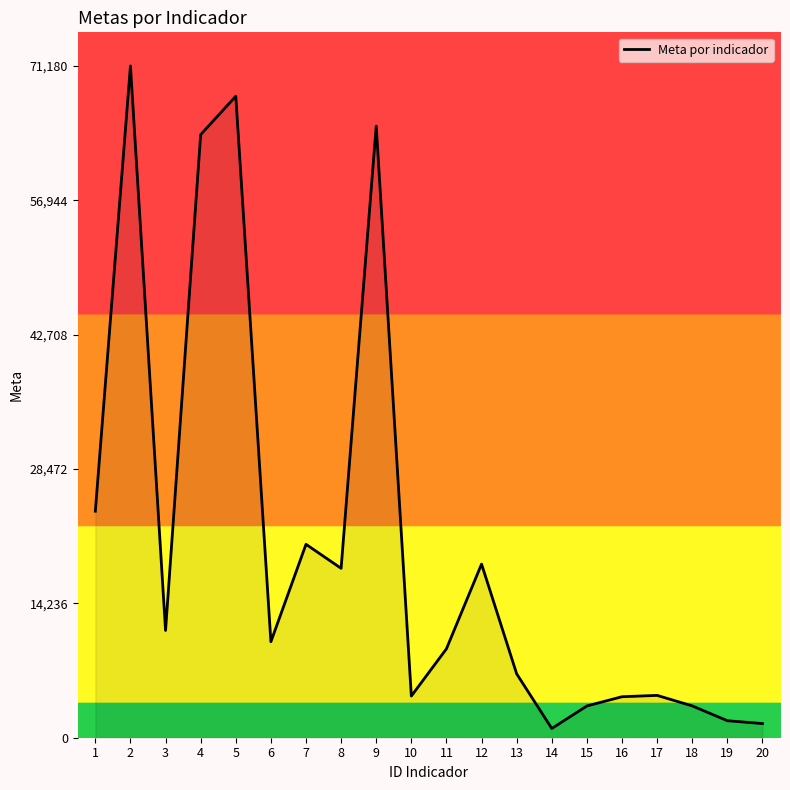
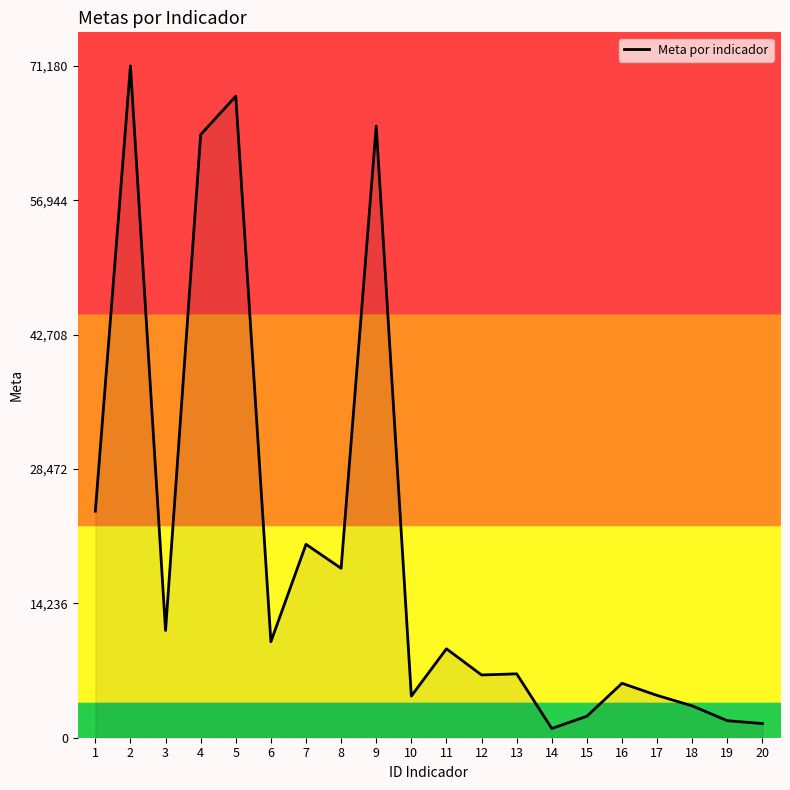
  {
    "1": "24,000",
    "2": "71,000",
    "3": "11,000",
    "4": "64,000",
    "5": "68,000",
    "6": "10,000",
    "7": "20,000",
    "8": "18,000",
    "9": "65,000",
    "10": "4,000",
    "11": "9,000",
-   "12": "18,000",
+   "12": "7,000",
    "13": "7,000",
    "14": "1,000",
-   "15": "3,000",
-   "16": "4,000",
+   "15": "2,000",
+   "16": "6,000",
    "17": "4,000",
    "18": "3,000",
    "19": "2,000",
    "20": "2,000"
  }
